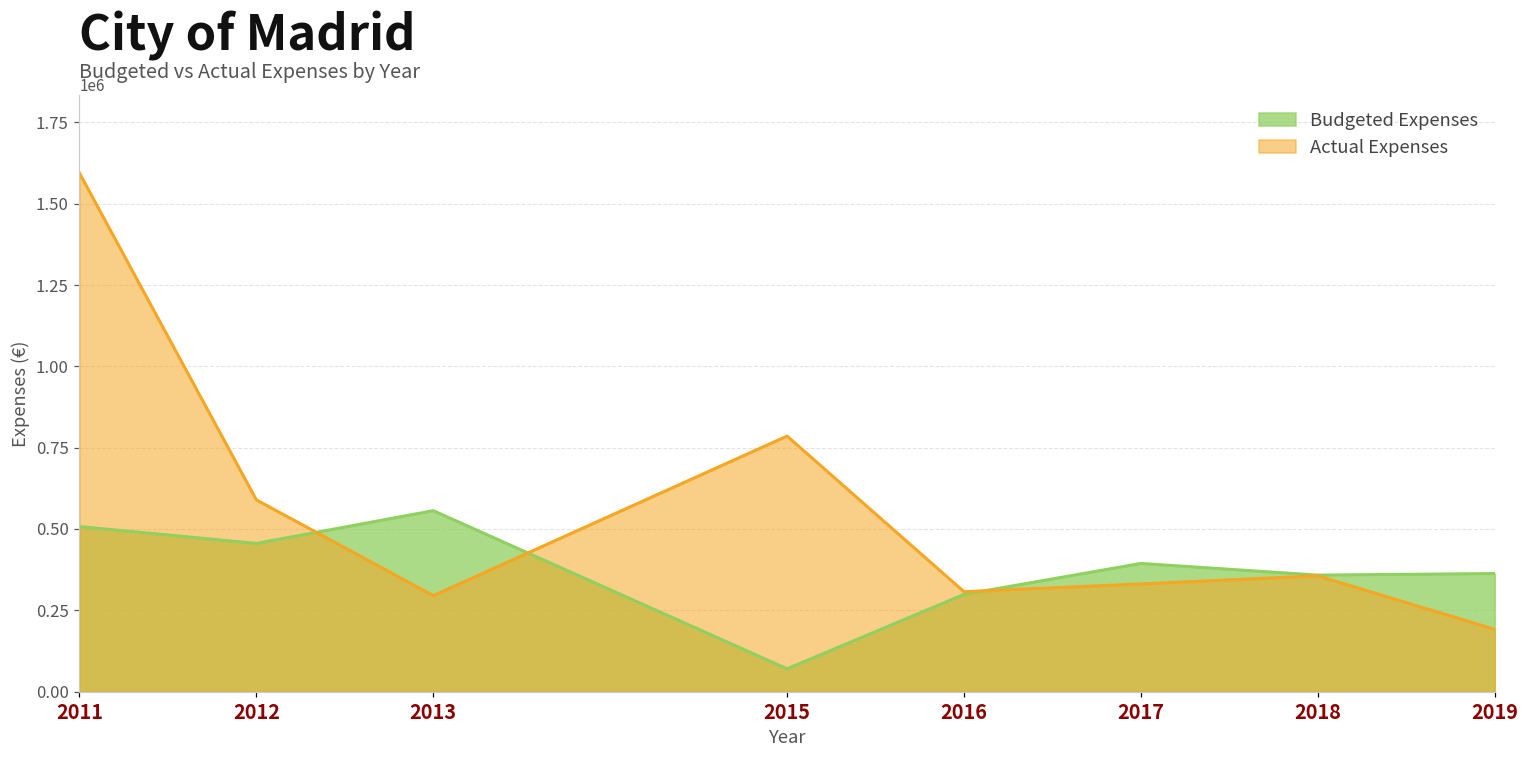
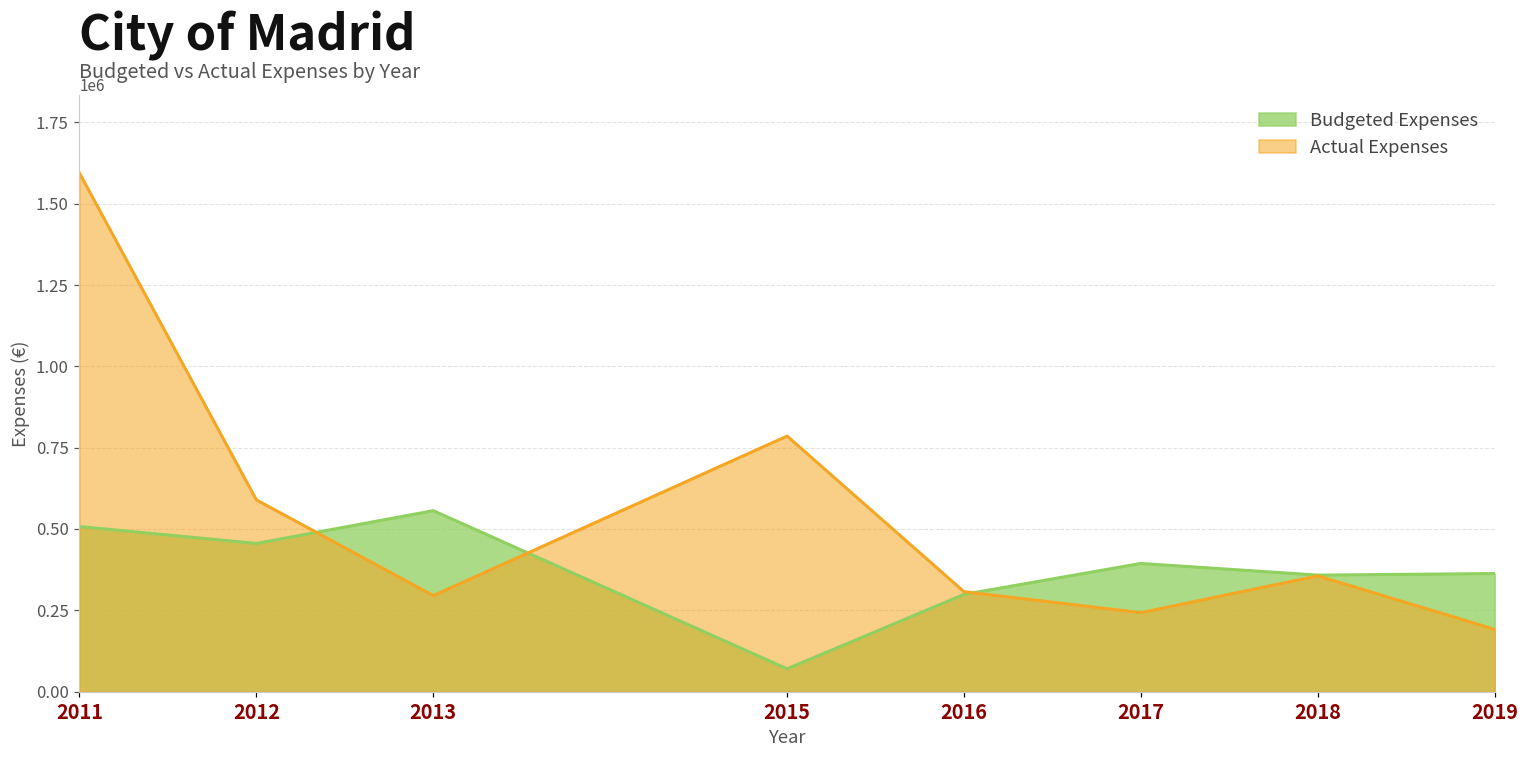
  {
    "Budgeted Expenses": {
      "2011": 510000,
      "2012": 460000,
      "2013": 560000,
      "2015": 70000,
      "2017": 390000,
      "2019": 360000
    },
    "Actual Expenses": {
      "2011": 1590000,
      "2012": 590000,
      "2013": 300000,
      "2015": 790000,
-     "2017": 330000,
+     "2017": 240000,
      "2019": 190000
    }
  }
